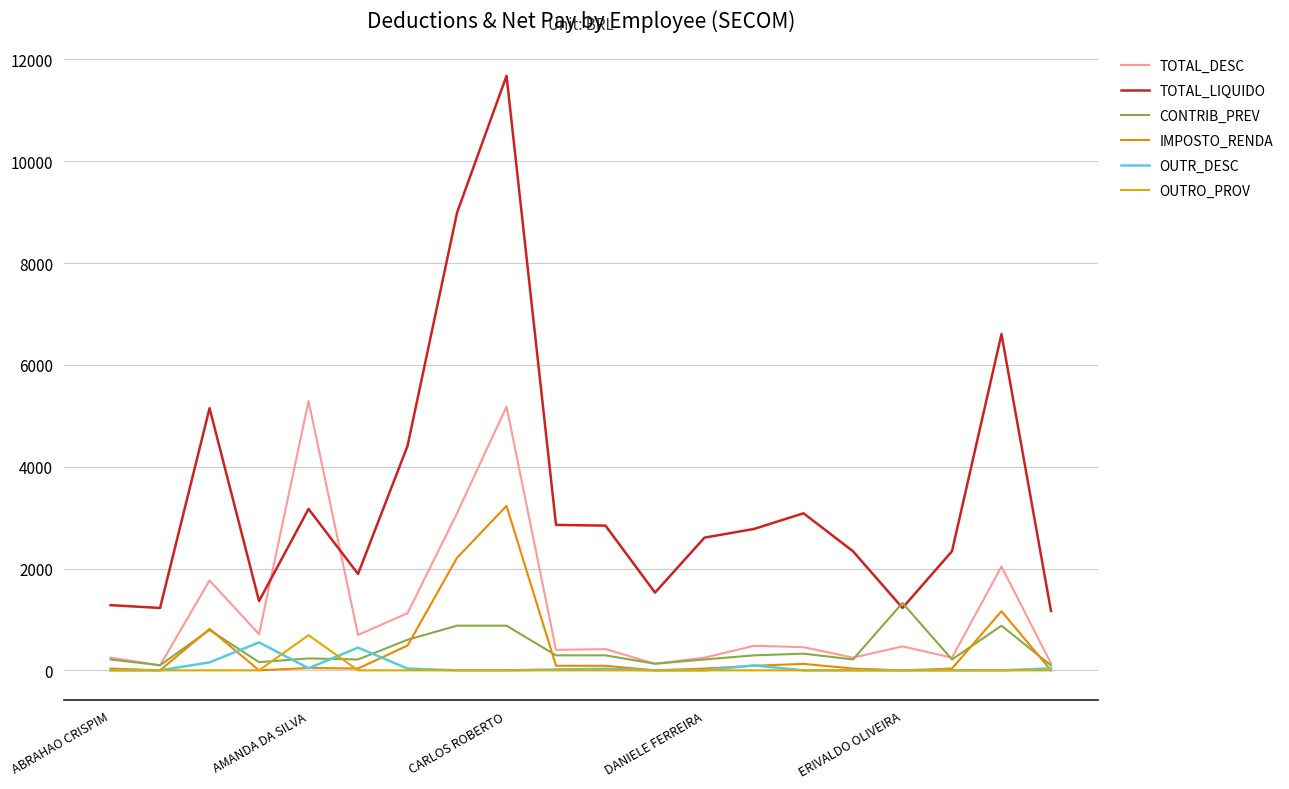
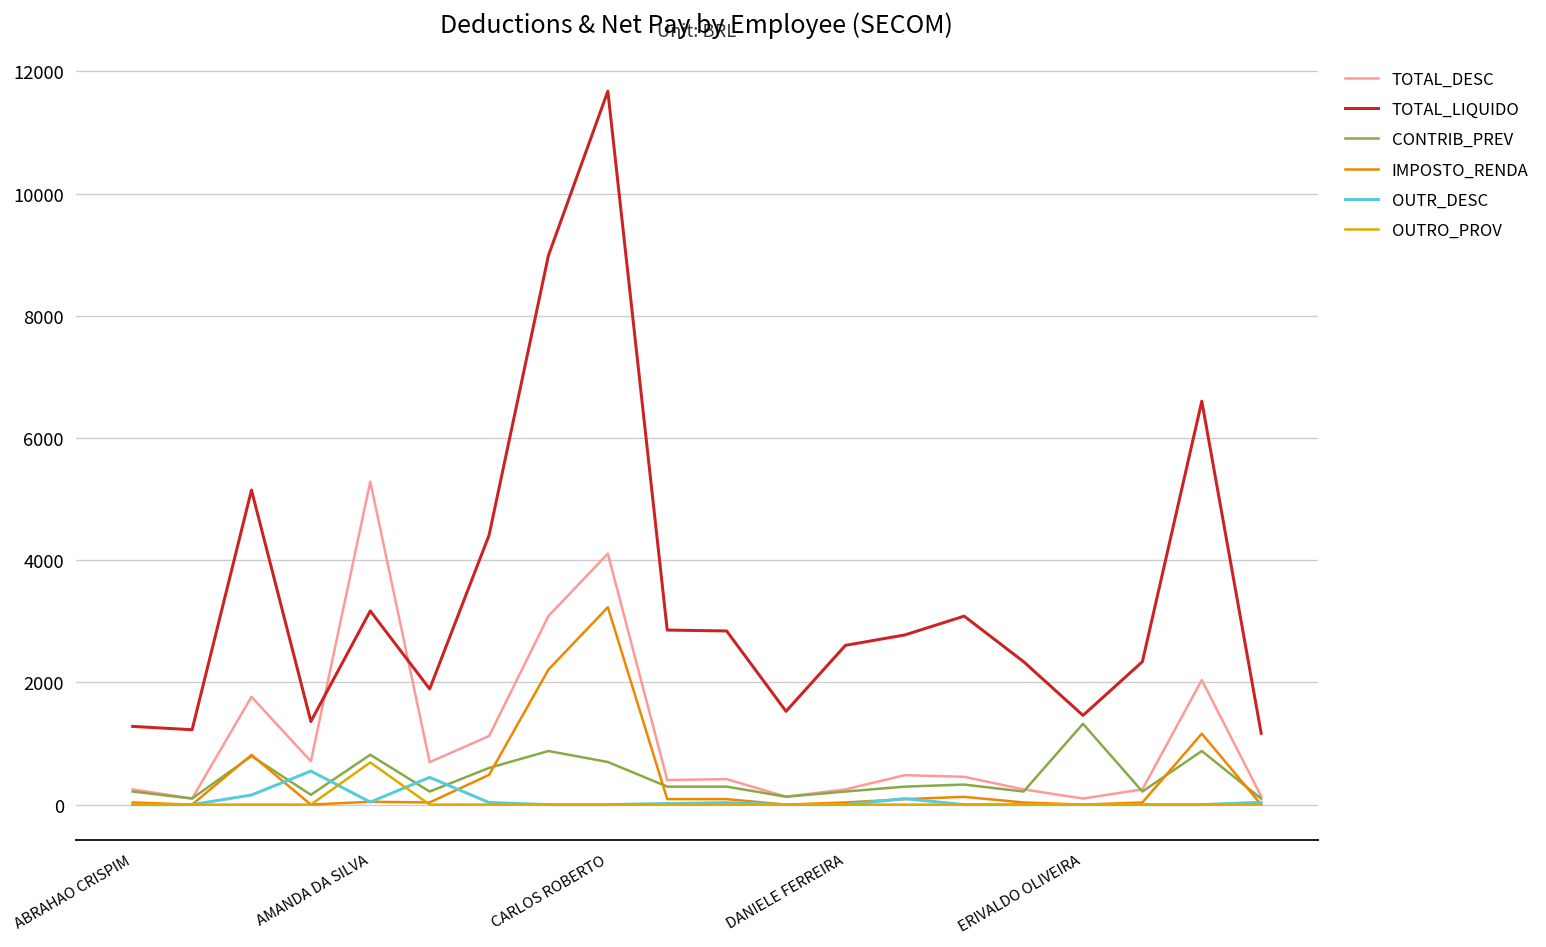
  {
    "TOTAL_DESC": {
      "AMANDA DA SILVA": 5300,
-     "CARLOS ROBERTO": 5200,
-     "ERIVALDO OLIVEIRA": 500
+     "CARLOS ROBERTO": 4100,
+     "ERIVALDO OLIVEIRA": 100
    },
    "TOTAL_LIQUIDO": {
      "ABRAHAO CRISPIM": 1300,
      "AMANDA DA SILVA": 3200,
      "CARLOS ROBERTO": 11700,
      "DANIELE FERREIRA": 2600,
-     "ERIVALDO OLIVEIRA": 1200
+     "ERIVALDO OLIVEIRA": 1500
    },
    "CONTRIB_PREV": {
-     "AMANDA DA SILVA": 200,
-     "CARLOS ROBERTO": 900,
+     "AMANDA DA SILVA": 800,
+     "CARLOS ROBERTO": 700,
      "ERIVALDO OLIVEIRA": 1300
    }
  }
